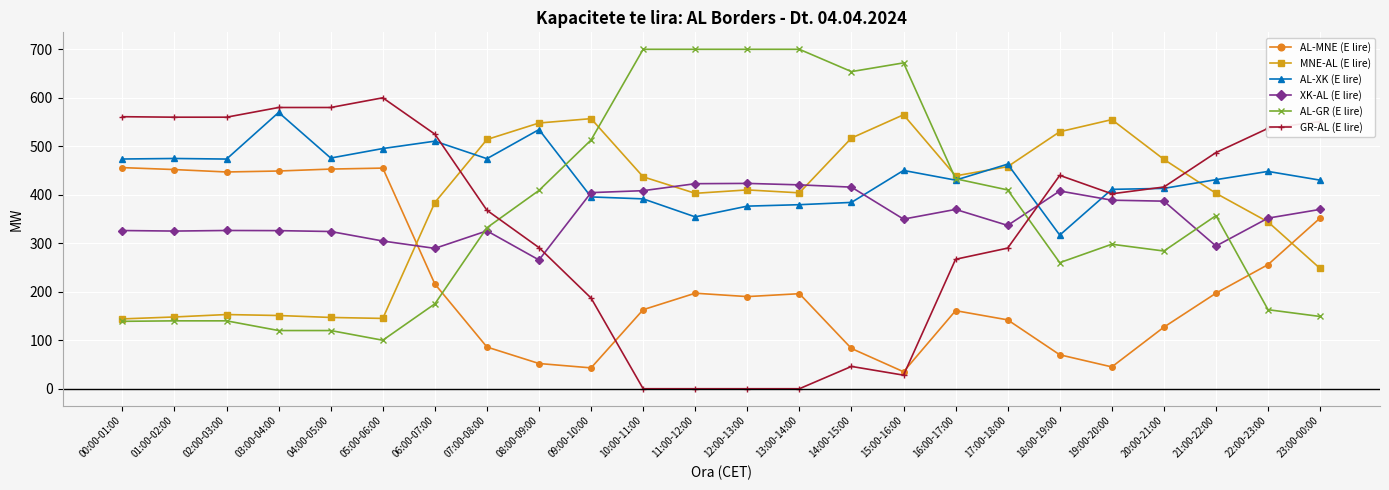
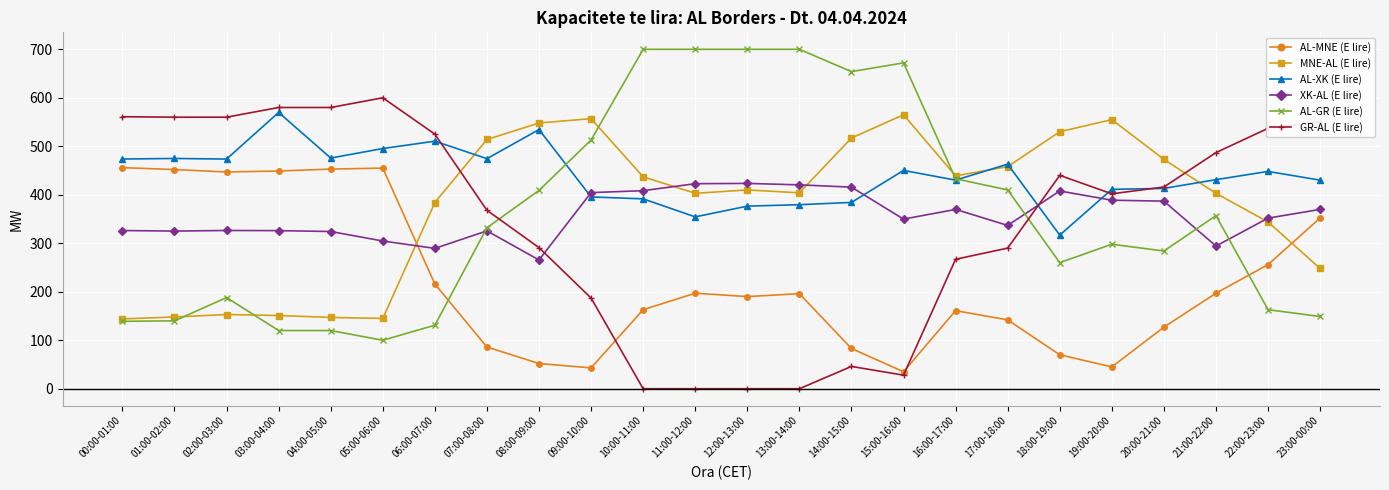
  {
    "AL-XK (E lire)": {
      "00:00-01:00": 470,
      "01:00-02:00": 470,
      "02:00-03:00": 470,
      "03:00-04:00": 570,
      "04:00-05:00": 480,
      "05:00-06:00": 500,
      "06:00-07:00": 510,
      "07:00-08:00": 470,
      "08:00-09:00": 530,
      "09:00-10:00": 400,
      "10:00-11:00": 390,
      "11:00-12:00": 350,
      "12:00-13:00": 380,
      "13:00-14:00": 380,
      "14:00-15:00": 380,
      "15:00-16:00": 450,
      "18:00-19:00": 320,
      "19:00-20:00": 410,
      "21:00-22:00": 430,
      "22:00-23:00": 450,
      "23:00-00:00": 430
    },
    "XK-AL (E lire)": {
      "00:00-01:00": 330,
      "01:00-02:00": 330,
      "02:00-03:00": 330,
      "03:00-04:00": 330,
      "04:00-05:00": 320,
      "05:00-06:00": 300,
      "06:00-07:00": 290,
      "07:00-08:00": 330,
      "08:00-09:00": 270,
      "09:00-10:00": 400,
      "10:00-11:00": 410,
      "11:00-12:00": 420,
      "12:00-13:00": 420,
      "13:00-14:00": 420,
      "14:00-15:00": 420,
      "15:00-16:00": 350,
      "16:00-17:00": 370,
      "17:00-18:00": 340,
      "18:00-19:00": 410,
      "19:00-20:00": 390,
      "20:00-21:00": 390,
      "21:00-22:00": 290,
      "22:00-23:00": 350,
      "23:00-00:00": 370
    },
    "AL-GR (E lire)": {
      "01:00-02:00": 140,
-     "02:00-03:00": 140,
+     "02:00-03:00": 190,
      "03:00-04:00": 120,
      "04:00-05:00": 120,
      "05:00-06:00": 100,
-     "06:00-07:00": 180,
+     "06:00-07:00": 130,
      "07:00-08:00": 330,
      "08:00-09:00": 410,
      "09:00-10:00": 510,
      "10:00-11:00": 700,
      "11:00-12:00": 700,
      "12:00-13:00": 700,
      "13:00-14:00": 700,
      "14:00-15:00": 650,
      "15:00-16:00": 670,
      "17:00-18:00": 410,
      "18:00-19:00": 260,
      "19:00-20:00": 300,
      "20:00-21:00": 280,
      "21:00-22:00": 360,
      "22:00-23:00": 160,
      "23:00-00:00": 150
    },
    "GR-AL (E lire)": {
      "00:00-01:00": 560,
      "01:00-02:00": 560,
      "02:00-03:00": 560,
      "03:00-04:00": 580,
      "04:00-05:00": 580,
      "05:00-06:00": 600,
      "06:00-07:00": 530,
      "07:00-08:00": 370,
      "08:00-09:00": 290,
      "09:00-10:00": 190,
      "10:00-11:00": 0,
      "11:00-12:00": 0,
      "12:00-13:00": 0,
      "13:00-14:00": 0,
      "14:00-15:00": 50,
      "15:00-16:00": 30,
      "16:00-17:00": 270,
      "17:00-18:00": 290,
      "18:00-19:00": 440,
      "19:00-20:00": 400,
      "21:00-22:00": 490
    }
  }
